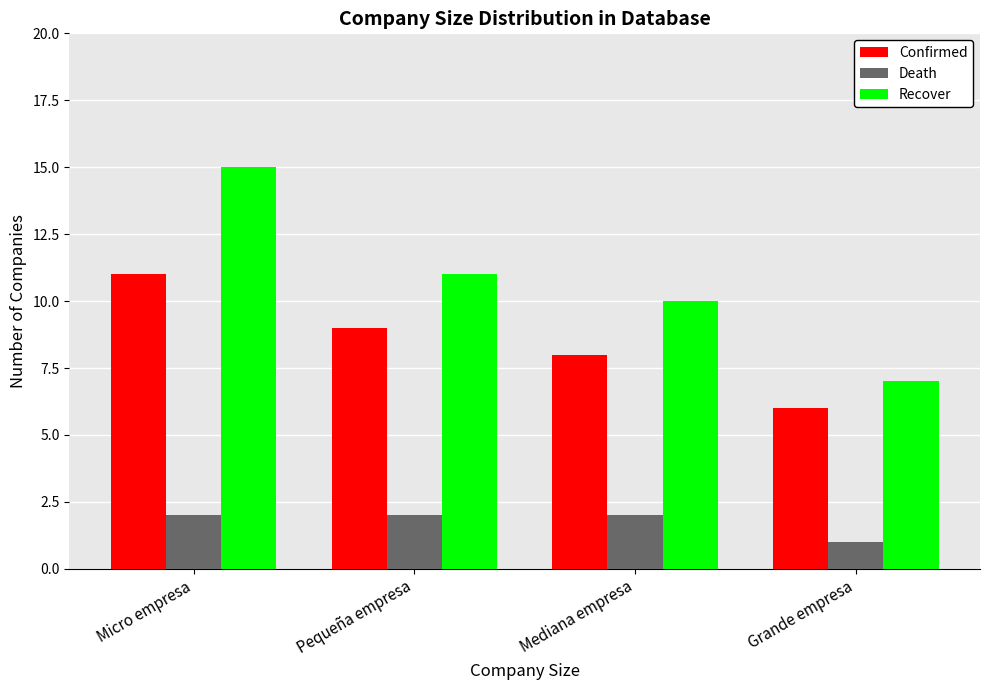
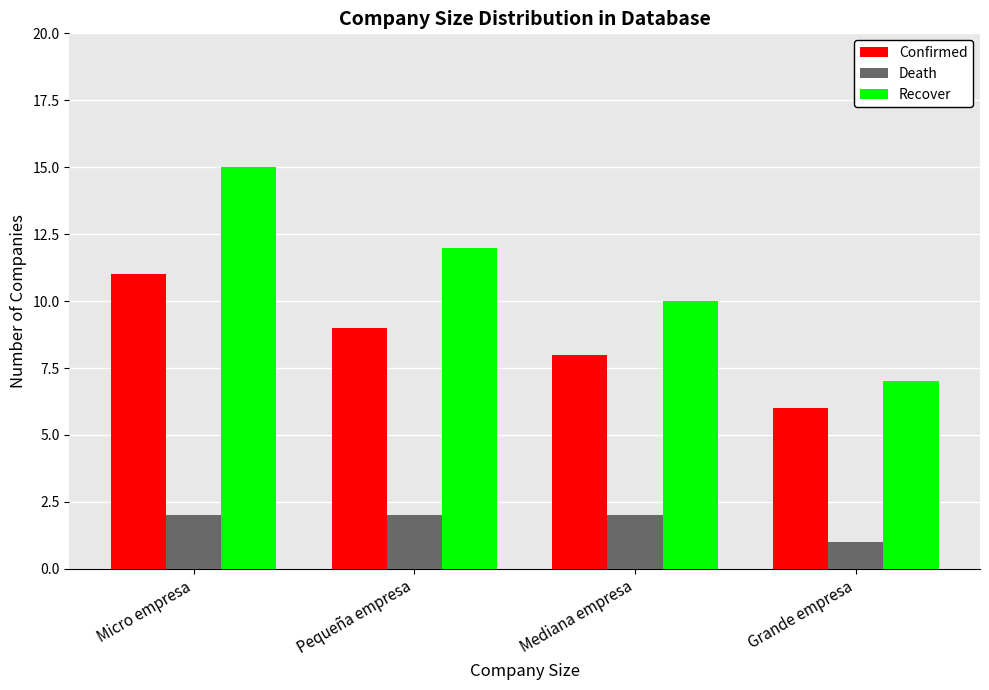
  {
    "Confirmed": {
      "Micro empresa": 11,
      "Pequeña empresa": 9,
      "Mediana empresa": 8,
      "Grande empresa": 6
    },
    "Death": {
      "Micro empresa": 2,
      "Pequeña empresa": 2,
      "Mediana empresa": 2,
      "Grande empresa": 1
    },
    "Recover": {
      "Micro empresa": 15,
-     "Pequeña empresa": 11,
+     "Pequeña empresa": 12,
      "Mediana empresa": 10,
      "Grande empresa": 7
    }
  }
